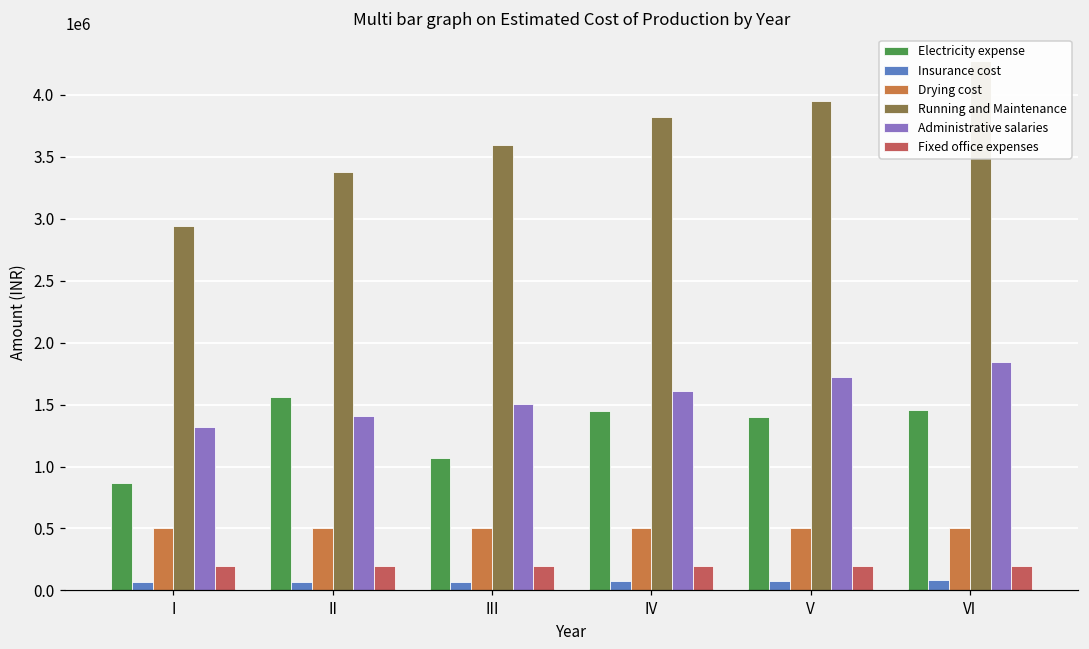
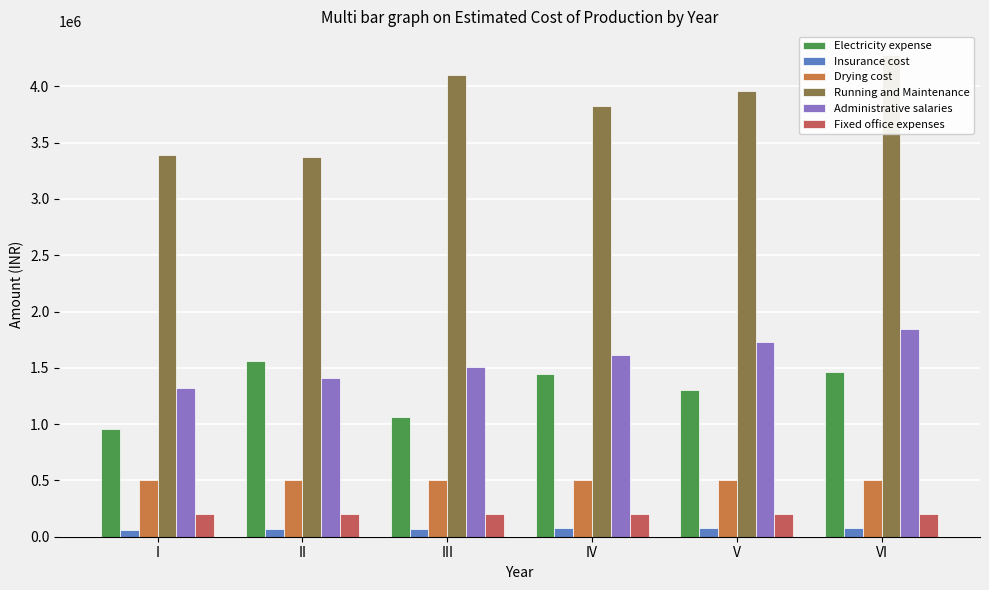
  {
    "Electricity expense": {
-     "I": 870000,
+     "I": 960000,
      "II": 1560000,
      "III": 1070000,
      "IV": 1450000,
-     "V": 1400000,
+     "V": 1300000,
      "VI": 1460000
    },
    "Running and Maintenance": {
-     "I": 2940000,
+     "I": 3390000,
      "II": 3380000,
-     "III": 3600000,
+     "III": 4110000,
      "IV": 3830000,
      "V": 3950000
    }
  }
